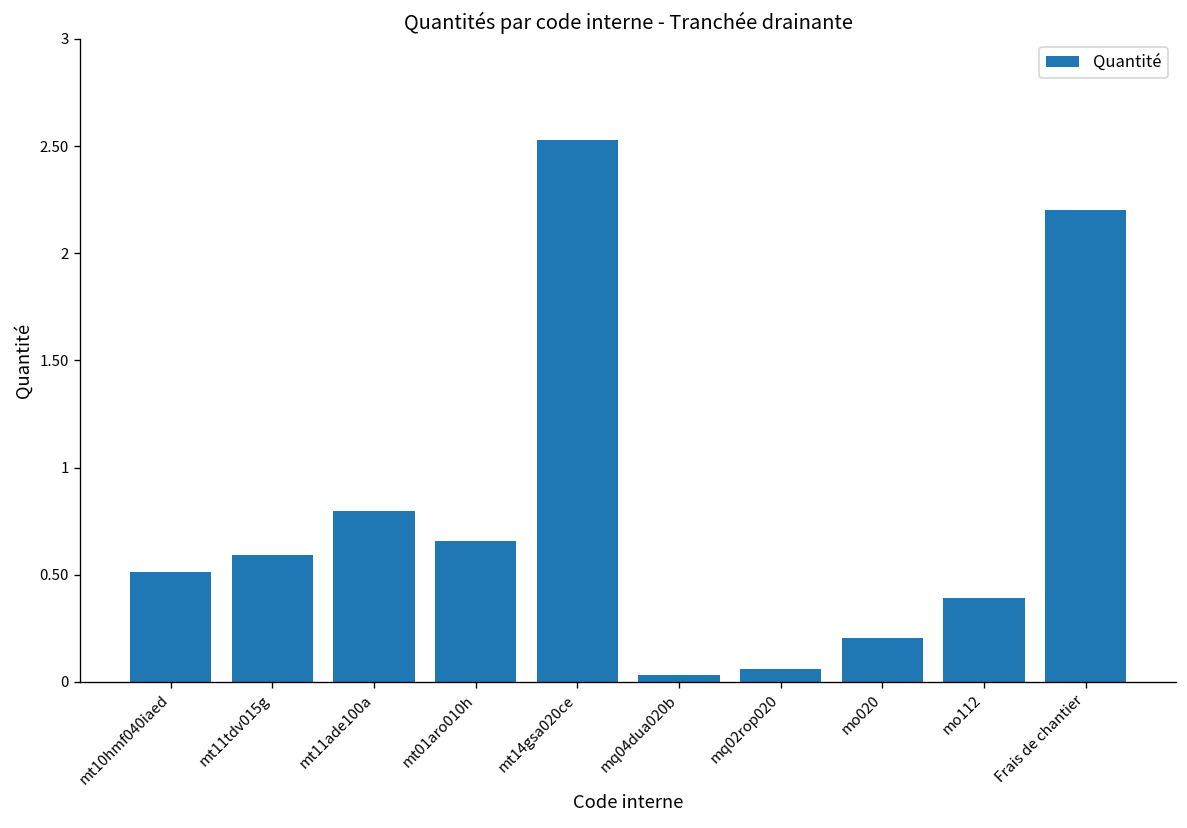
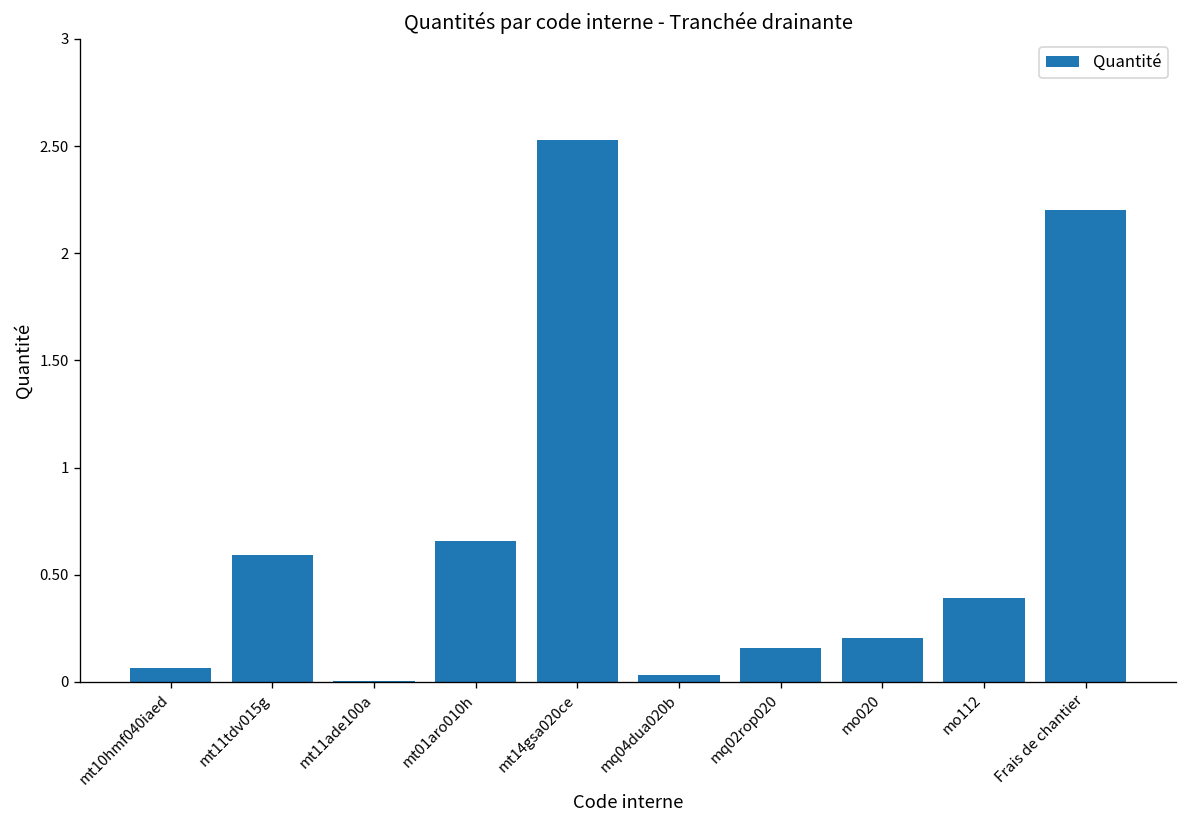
  {
-   "mt10hmf040iaed": 0.51,
+   "mt10hmf040iaed": 0.07,
    "mt11tdv015g": 0.59,
-   "mt11ade100a": 0.80,
+   "mt11ade100a": 0.01,
    "mt01aro010h": 0.66,
    "mt14gsa020ce": 2.53,
    "mq04dua020b": 0.03,
-   "mq02rop020": 0.06,
+   "mq02rop020": 0.16,
    "mo020": 0.20,
    "mo112": 0.39,
    "Frais de chantier": 2.20
  }
